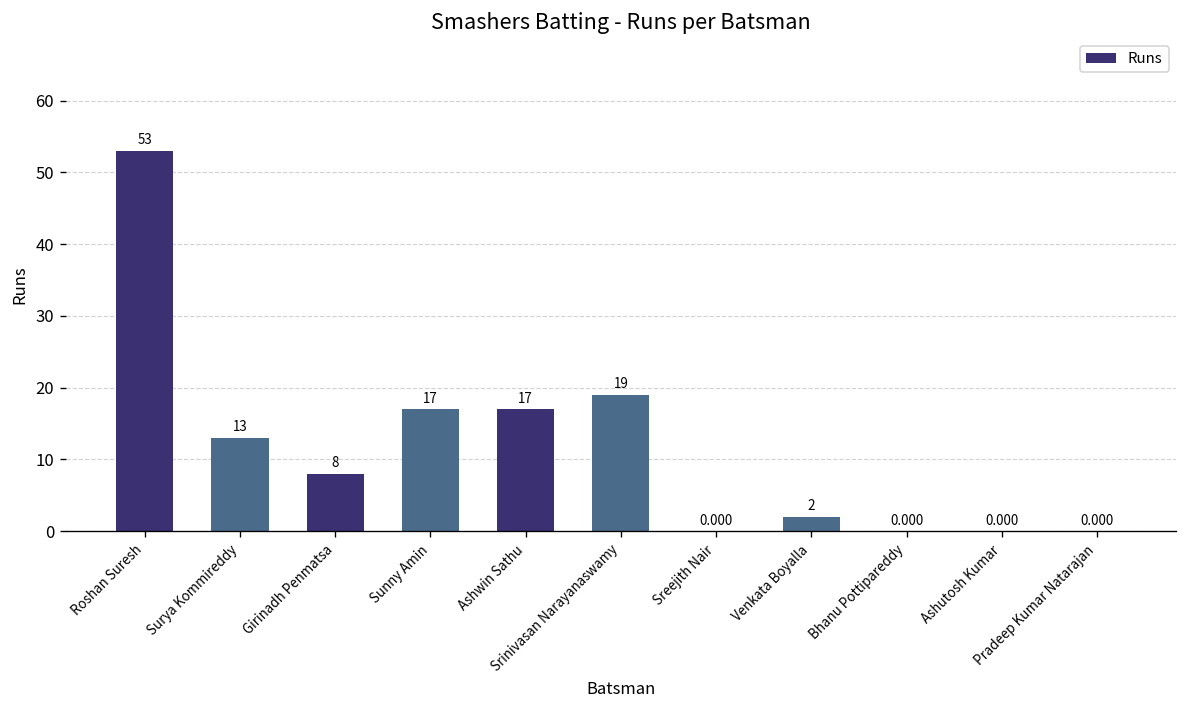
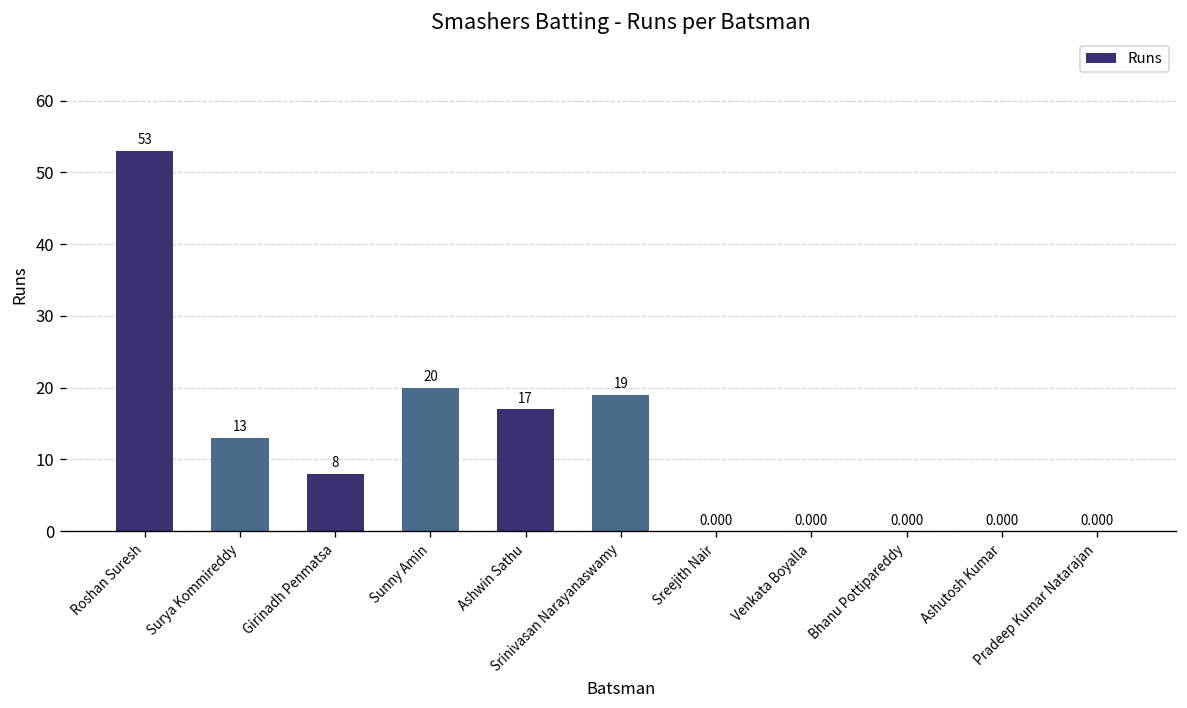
  {
    "Roshan Suresh": 53,
    "Surya Kommireddy": 13,
    "Girinadh Penmatsa": 8,
-   "Sunny Amin": 17,
+   "Sunny Amin": 20,
    "Ashwin Sathu": 17,
    "Srinivasan Narayanaswamy": 19,
    "Sreejith Nair": 0.000,
-   "Venkata Boyalla": 2,
+   "Venkata Boyalla": 0.000,
    "Bhanu Pottipareddy": 0.000,
    "Ashutosh Kumar": 0.000,
    "Pradeep Kumar Natarajan": 0.000
  }
